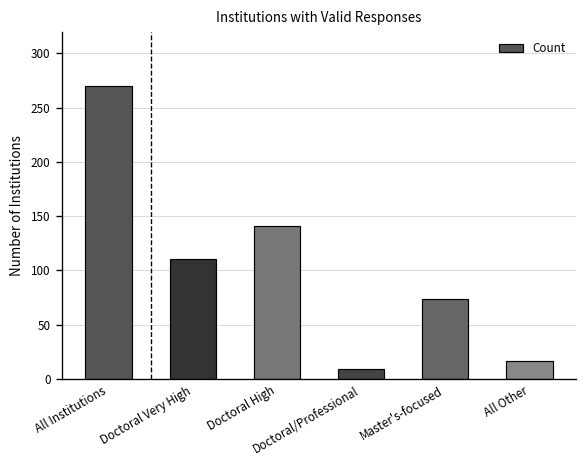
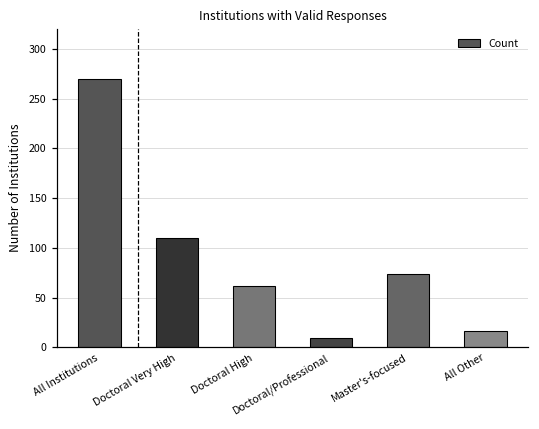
  {
    "All Institutions": 270,
    "Doctoral Very High": 110,
-   "Doctoral High": 140,
+   "Doctoral High": 60,
    "Doctoral/Professional": 10,
    "Master's-focused": 70,
    "All Other": 20
  }
